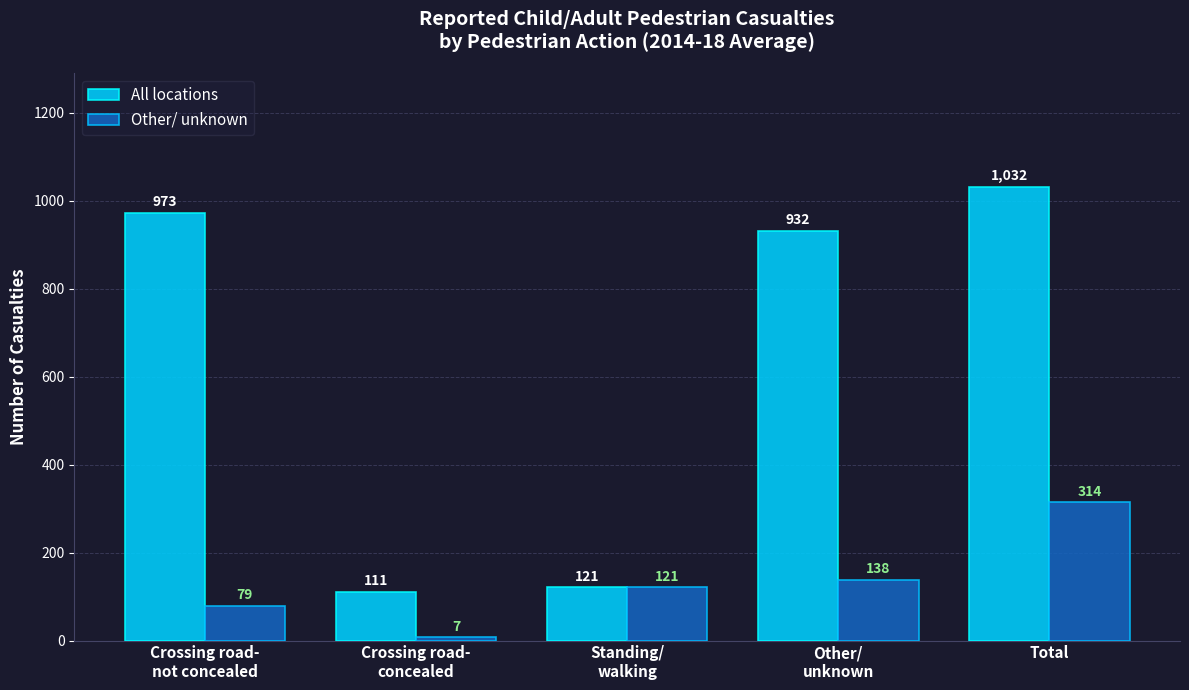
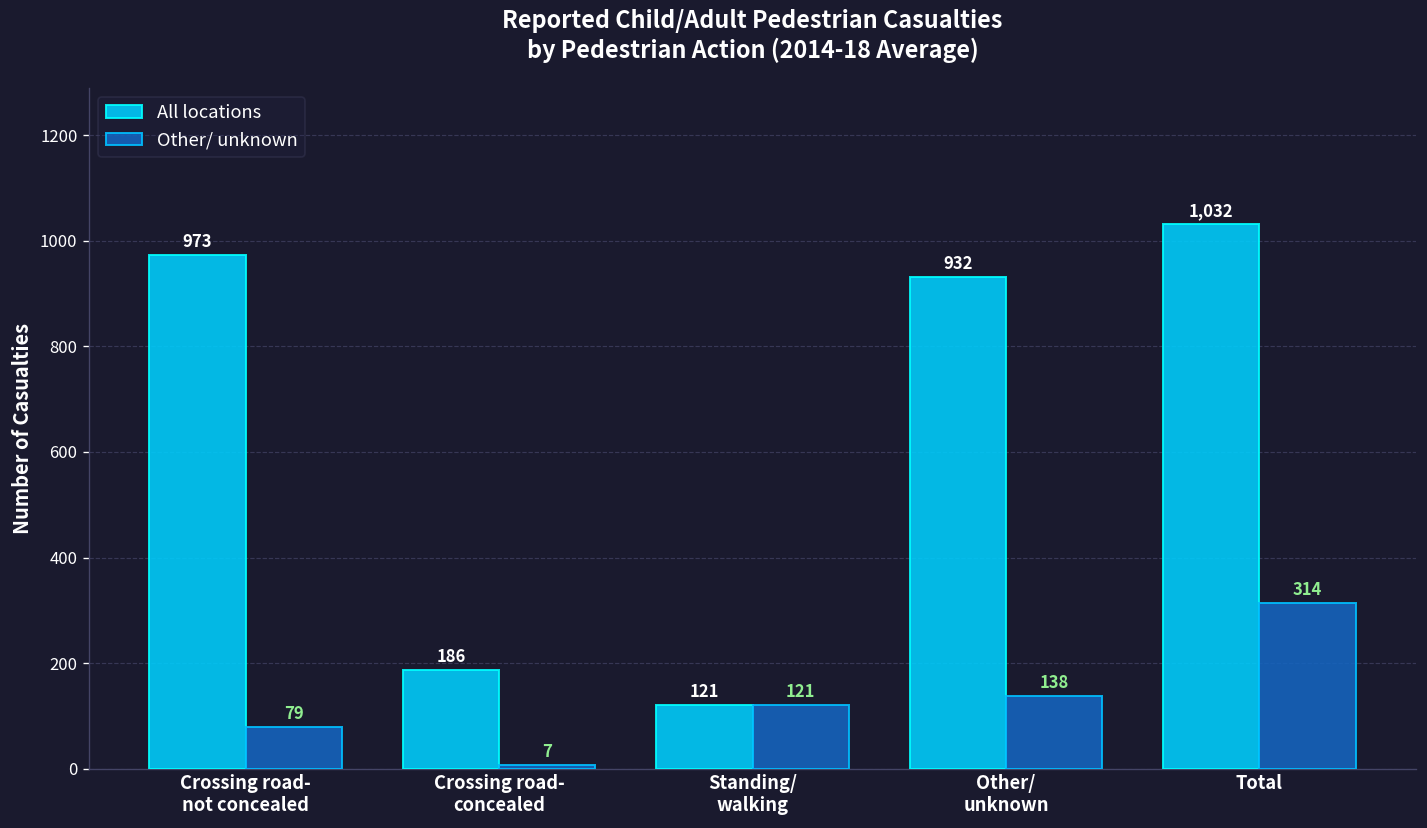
  {
    "All locations": {
      "Crossing road- not concealed": "973",
-     "Crossing road- concealed": "111",
+     "Crossing road- concealed": "186",
      "Standing/ walking": "121",
      "Other/ unknown": "932",
      "Total": "1,032"
    },
    "Other/ unknown": {
      "Crossing road- not concealed": "79",
      "Crossing road- concealed": "7",
      "Standing/ walking": "121",
      "Other/ unknown": "138",
      "Total": "314"
    }
  }
